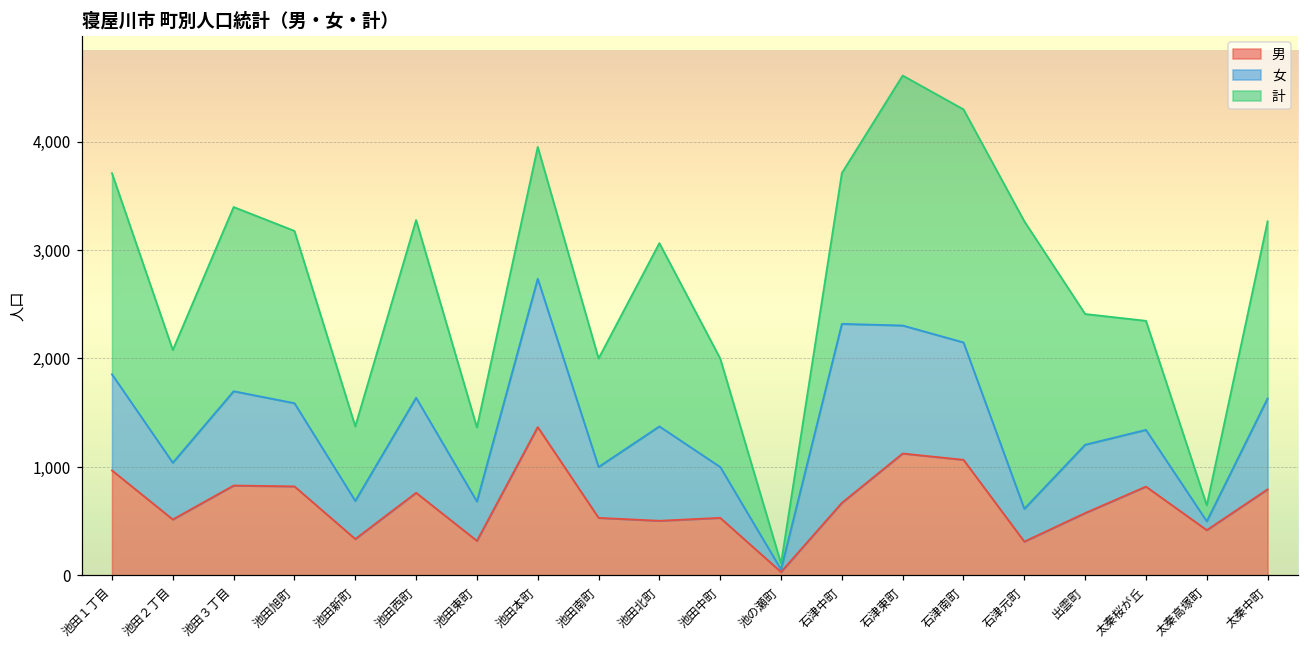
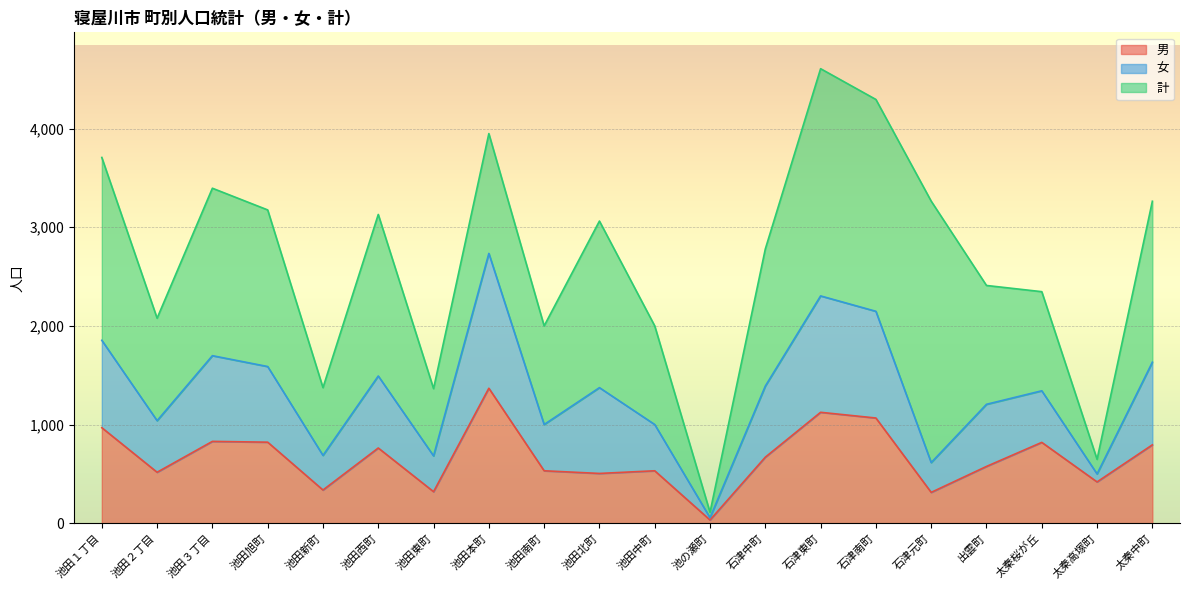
  {
    "男": {
      "池田１丁目": "1,000",
      "池田２丁目": "500",
      "池田３丁目": "800",
      "池田旭町": "800",
      "池田新町": "300",
      "池田西町": "800",
      "池田東町": "300",
      "池田本町": "1,400",
      "池田南町": "500",
      "池田北町": "500",
      "池田中町": "500",
      "石津中町": "700",
      "石津東町": "1,100",
      "石津南町": "1,100",
      "石津元町": "300",
      "出雲町": "600",
      "太秦桜が丘": "800",
      "太秦高塚町": "400",
      "太秦中町": "800"
    },
    "女": {
      "池田１丁目": "900",
      "池田２丁目": "500",
      "池田３丁目": "900",
      "池田旭町": "800",
      "池田新町": "400",
-     "池田西町": "900",
+     "池田西町": "700",
      "池田東町": "400",
      "池田本町": "1,400",
      "池田南町": "500",
      "池田北町": "900",
      "池田中町": "500",
-     "石津中町": "1,700",
+     "石津中町": "700",
      "石津東町": "1,200",
      "石津南町": "1,100",
      "石津元町": "300",
      "出雲町": "600",
      "太秦桜が丘": "500",
      "太秦高塚町": "100",
      "太秦中町": "800"
    },
    "計": {
      "池田１丁目": "1,900",
      "池田２丁目": "1,000",
      "池田３丁目": "1,700",
      "池田旭町": "1,600",
      "池田新町": "700",
      "池田西町": "1,600",
      "池田東町": "700",
      "池田本町": "1,200",
      "池田南町": "1,000",
      "池田北町": "1,700",
      "池田中町": "1,000",
      "池の瀬町": "100",
      "石津中町": "1,400",
      "石津東町": "2,300",
      "石津南町": "2,100",
      "石津元町": "2,700",
      "出雲町": "1,200",
      "太秦桜が丘": "1,000",
      "太秦高塚町": "100",
      "太秦中町": "1,600"
    }
  }
